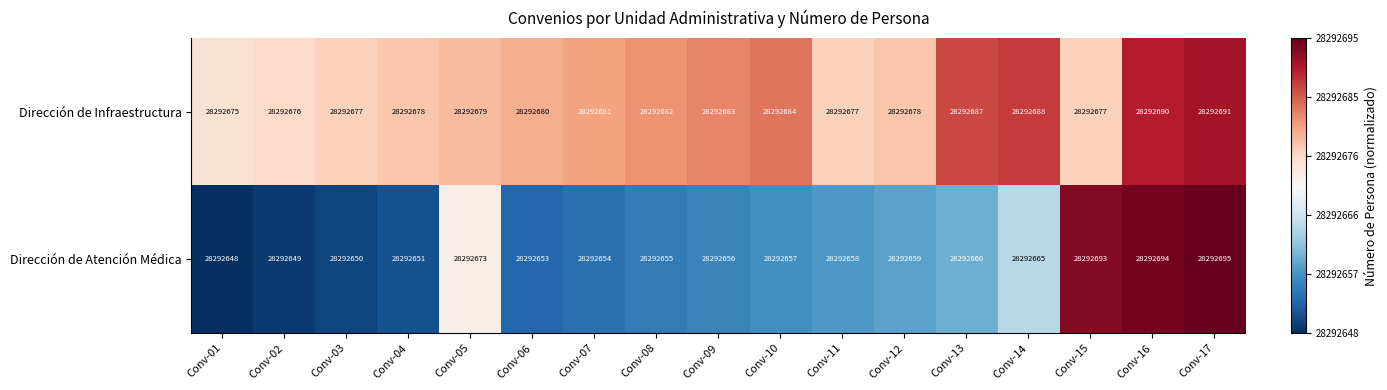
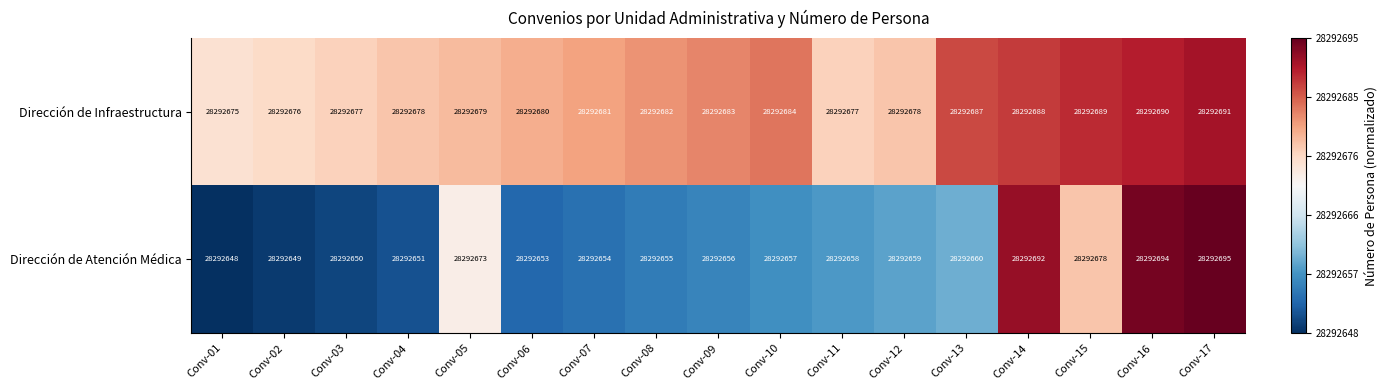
  {
    "Dirección de Infraestructura": {
      "Conv-01": 28292675,
      "Conv-02": 28292676,
      "Conv-03": 28292677,
      "Conv-04": 28292678,
      "Conv-05": 28292679,
      "Conv-06": 28292680,
      "Conv-07": 28292681,
      "Conv-08": 28292682,
      "Conv-09": 28292683,
      "Conv-10": 28292684,
      "Conv-11": 28292677,
      "Conv-12": 28292678,
      "Conv-13": 28292687,
      "Conv-14": 28292688,
-     "Conv-15": 28292677,
+     "Conv-15": 28292689,
      "Conv-16": 28292690,
      "Conv-17": 28292691
    },
    "Dirección de Atención Médica": {
      "Conv-01": 28292648,
      "Conv-02": 28292649,
      "Conv-03": 28292650,
      "Conv-04": 28292651,
      "Conv-05": 28292673,
      "Conv-06": 28292653,
      "Conv-07": 28292654,
      "Conv-08": 28292655,
      "Conv-09": 28292656,
      "Conv-10": 28292657,
      "Conv-11": 28292658,
      "Conv-12": 28292659,
      "Conv-13": 28292660,
-     "Conv-14": 28292665,
-     "Conv-15": 28292693,
+     "Conv-14": 28292692,
+     "Conv-15": 28292678,
      "Conv-16": 28292694,
      "Conv-17": 28292695
    }
  }
